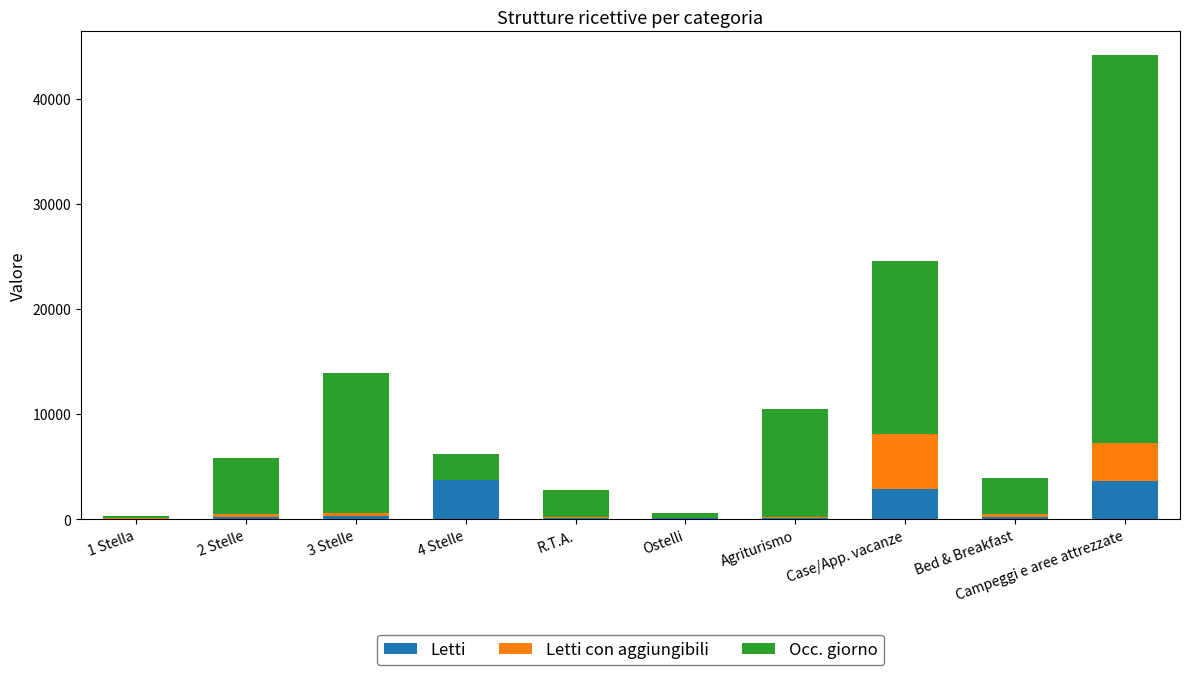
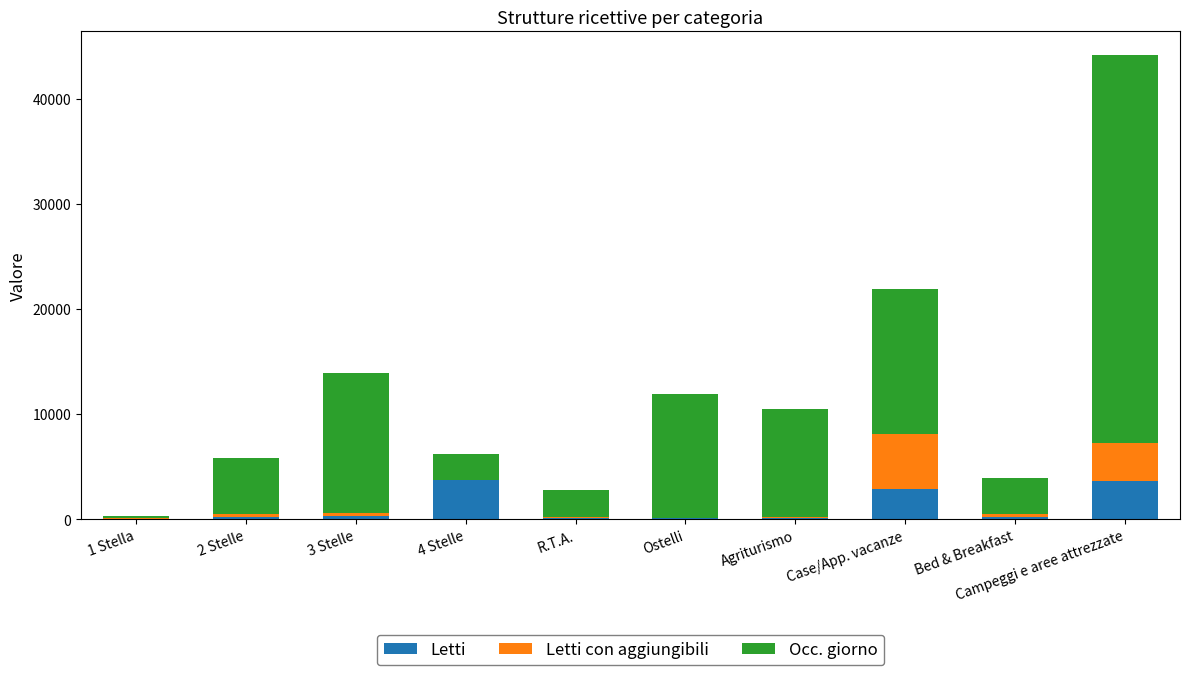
  {
    "Letti": {
      "3 Stelle": 300,
      "4 Stelle": 3700,
      "Case/App. vacanze": 2800,
      "Campeggi e aree attrezzate": 3600
    },
    "Letti con aggiungibili": {
      "3 Stelle": 300,
      "Case/App. vacanze": 5200,
      "Campeggi e aree attrezzate": 3600
    },
    "Occ. giorno": {
      "2 Stelle": 5300,
      "3 Stelle": 13400,
      "4 Stelle": 2400,
      "R.T.A.": 2600,
-     "Ostelli": 500,
+     "Ostelli": 11800,
      "Agriturismo": 10300,
-     "Case/App. vacanze": 16500,
+     "Case/App. vacanze": 13800,
      "Bed & Breakfast": 3500,
      "Campeggi e aree attrezzate": 37000
    }
  }
